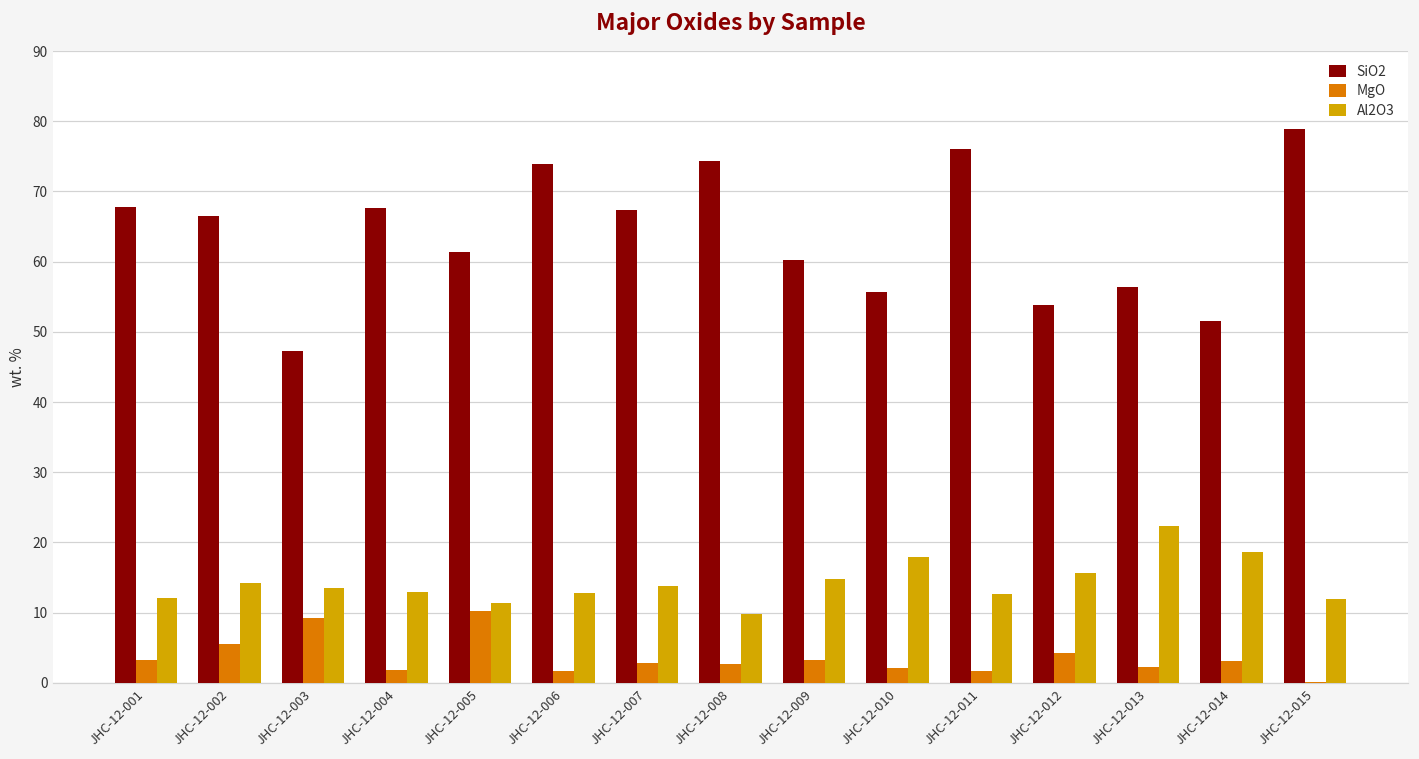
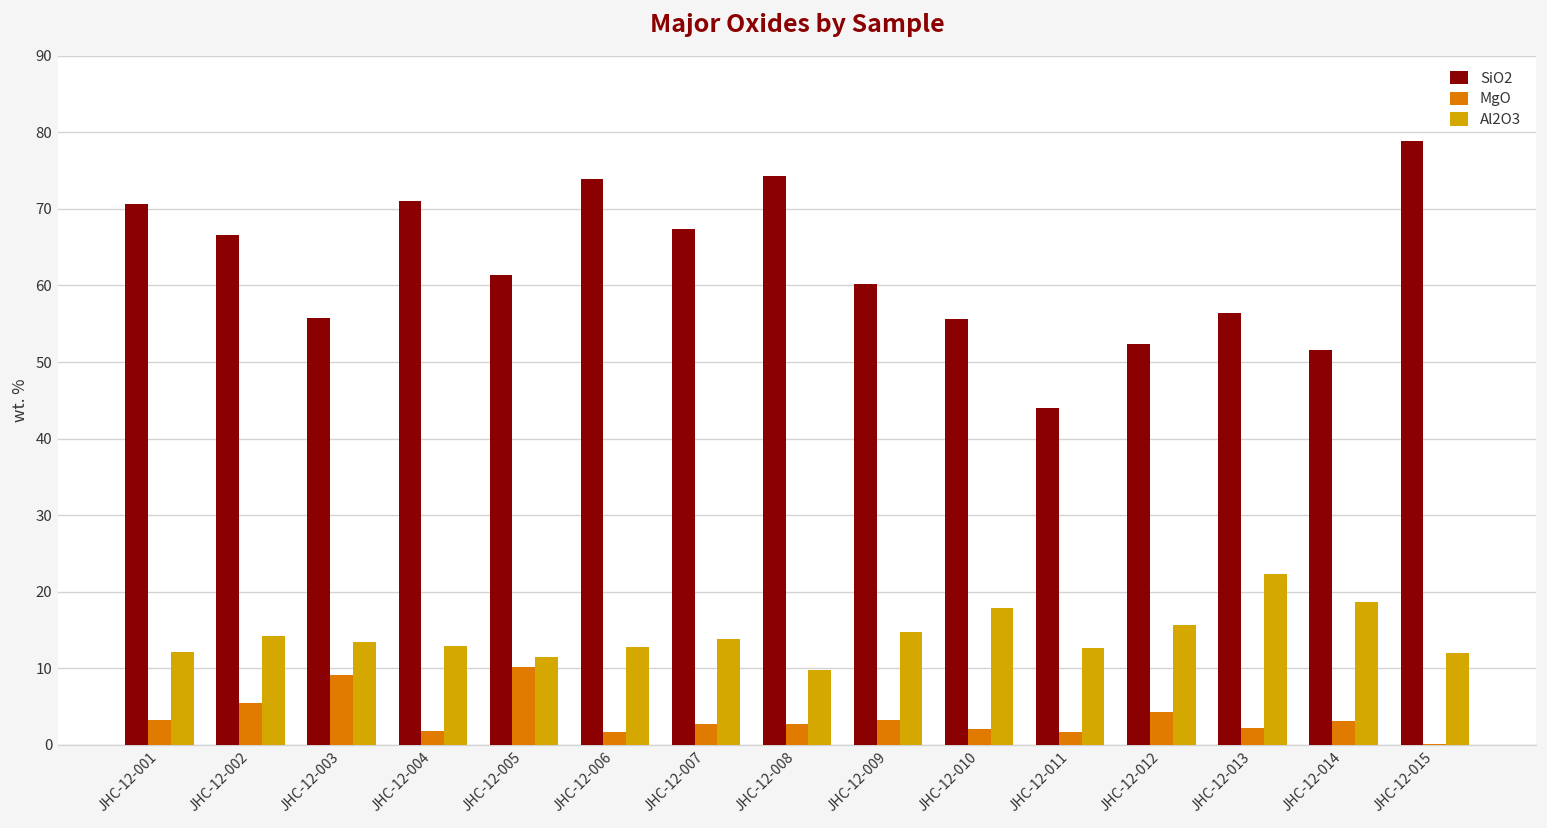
  {
    "SiO2": {
-     "JHC-12-001": 68,
+     "JHC-12-001": 71,
      "JHC-12-002": 67,
-     "JHC-12-003": 47,
-     "JHC-12-004": 68,
+     "JHC-12-003": 56,
+     "JHC-12-004": 71,
      "JHC-12-005": 61,
      "JHC-12-006": 74,
      "JHC-12-007": 67,
      "JHC-12-008": 74,
      "JHC-12-009": 60,
      "JHC-12-010": 56,
-     "JHC-12-011": 76,
-     "JHC-12-012": 54,
+     "JHC-12-011": 44,
+     "JHC-12-012": 52,
      "JHC-12-013": 56,
      "JHC-12-014": 52,
      "JHC-12-015": 79
    }
  }
